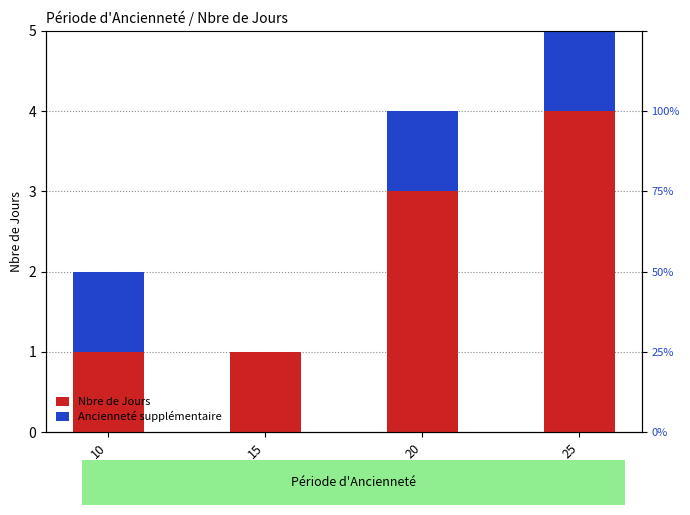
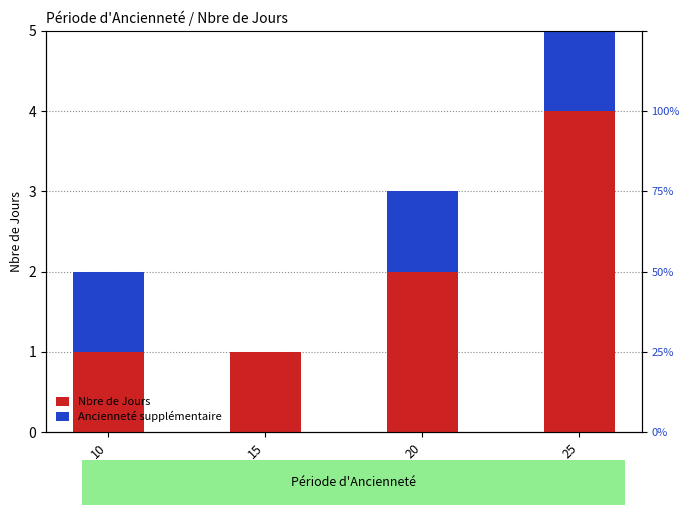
  {
    "Nbre de Jours": {
      "10": 1,
      "15": 1,
-     "20": 3,
+     "20": 2,
      "25": 4
    },
    "Ancienneté supplémentaire": {
      "10": 1,
      "15": 0,
      "20": 1
    }
  }
